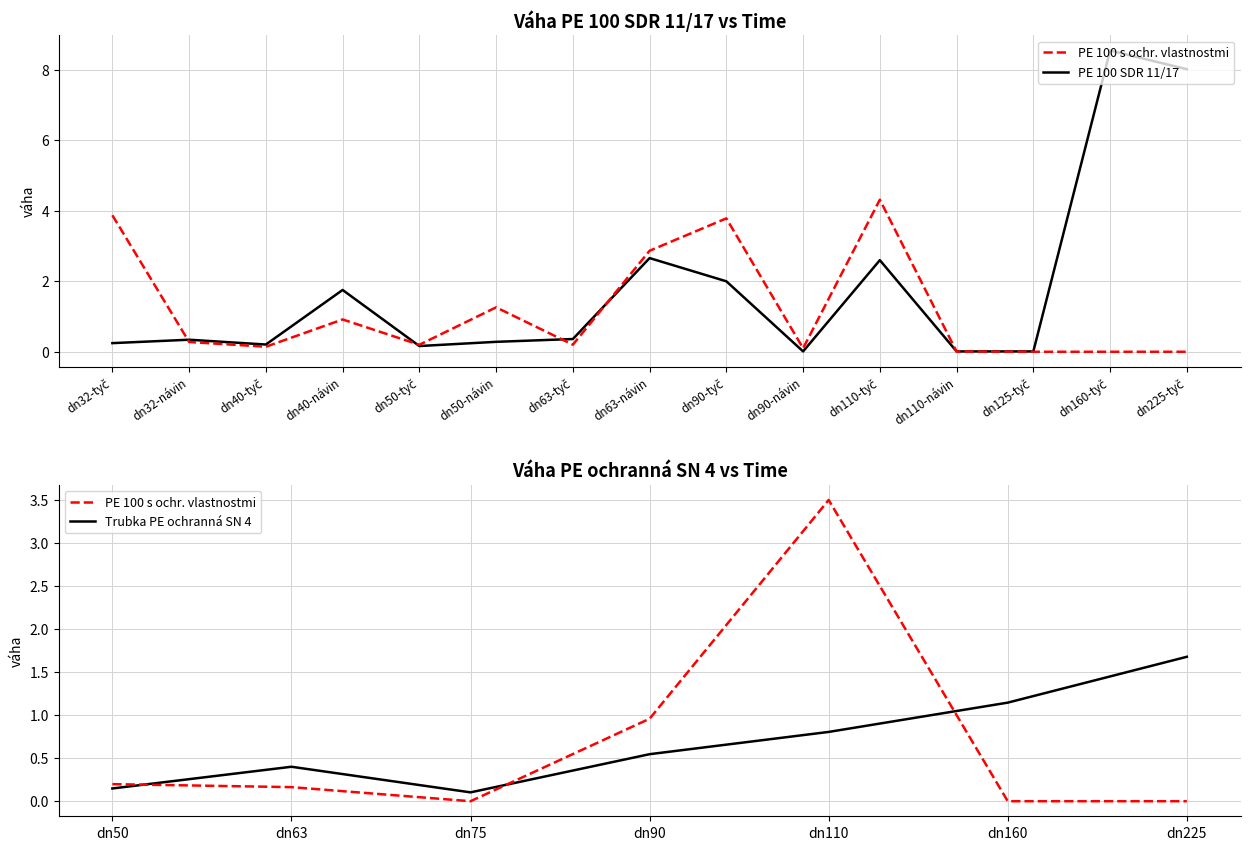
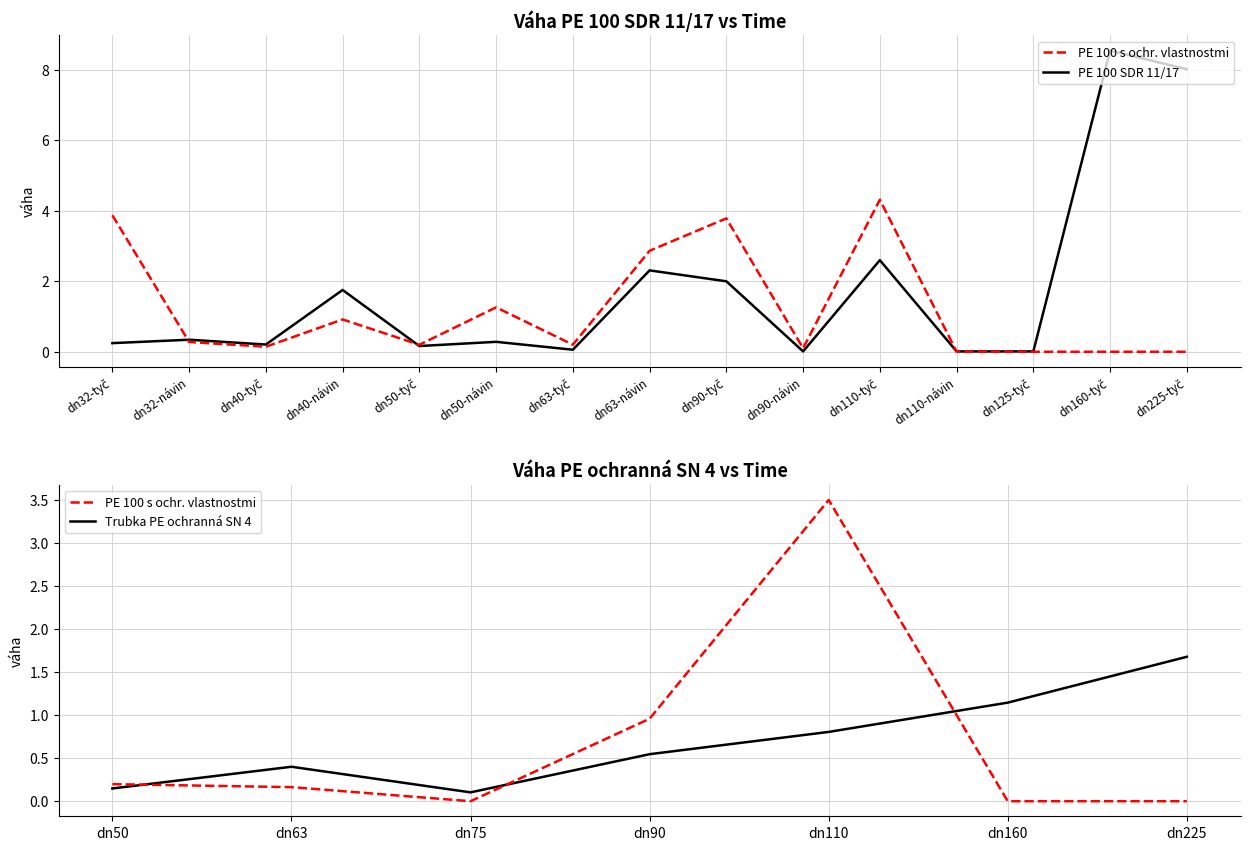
  {
    "Váha PE 100 SDR 11/17 vs Time": {
      "PE 100 SDR 11/17": {
        "dn32-tyč": 0.2,
        "dn40-návin": 1.8,
        "dn50-návin": 0.3,
-       "dn63-tyč": 0.4,
-       "dn63-návin": 2.7,
+       "dn63-tyč": 0.1,
+       "dn63-návin": 2.3,
        "dn90-tyč": 2.0,
        "dn90-návin": 0.0,
        "dn110-tyč": 2.6
      },
      "PE 100 s ochr. vlastnostmi": {
        "dn32-tyč": 3.9,
        "dn40-návin": 0.9,
        "dn50-návin": 1.3,
        "dn63-tyč": 0.2,
        "dn63-návin": 2.9,
        "dn90-tyč": 3.8,
        "dn90-návin": 0.1,
        "dn110-tyč": 4.3,
        "dn160-tyč": 0.0,
        "dn225-tyč": 0.0
      }
    },
    "Váha PE ochranná SN 4 vs Time": {
      "Trubka PE ochranná SN 4": {
        "dn50": 0.1,
        "dn63": 0.4,
        "dn75": 0.1,
        "dn90": 0.5,
        "dn110": 0.8,
        "dn160": 1.1,
        "dn225": 1.7
      }
    }
  }
